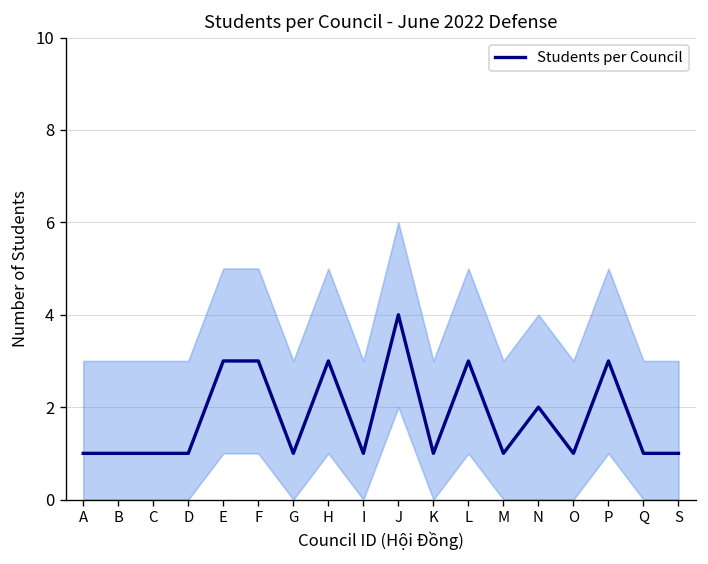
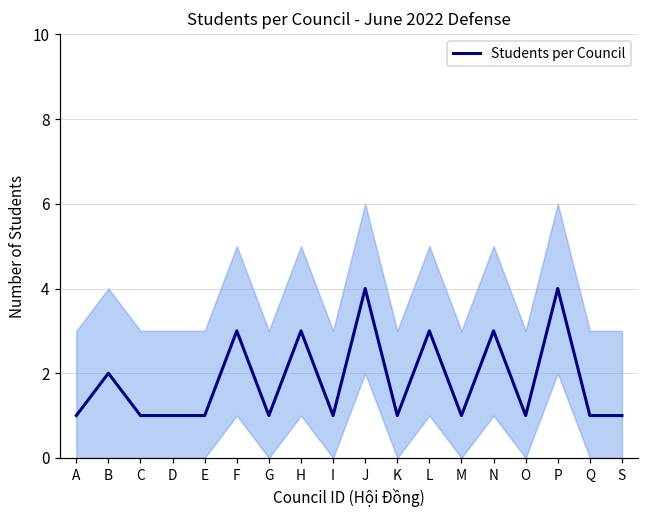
  {
    "Students per Council": {
      "A": 1,
-     "B": 1,
+     "B": 2,
      "C": 1,
      "D": 1,
-     "E": 3,
+     "E": 1,
      "F": 3,
      "G": 1,
      "H": 3,
      "I": 1,
      "J": 4,
      "K": 1,
      "L": 3,
      "M": 1,
-     "N": 2,
+     "N": 3,
      "O": 1,
-     "P": 3,
+     "P": 4,
      "Q": 1,
      "S": 1
    }
  }
